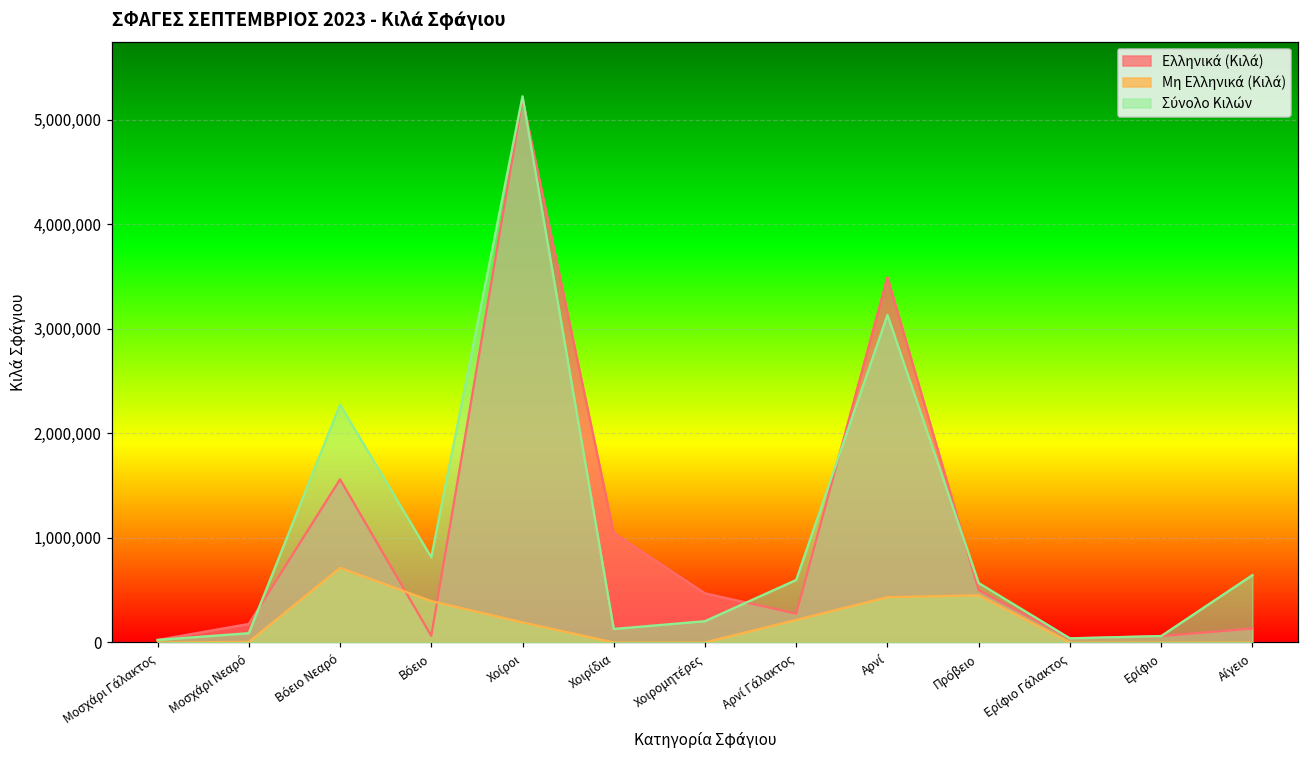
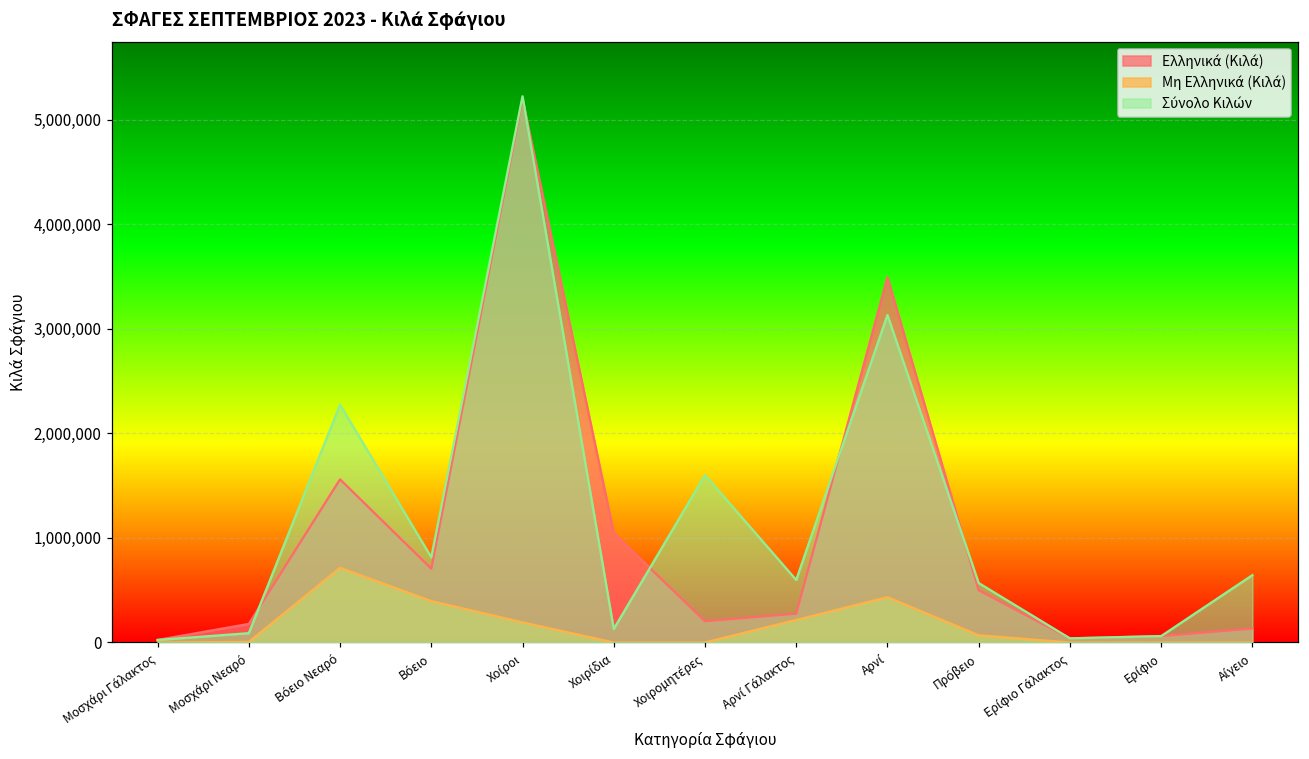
  {
    "Ελληνικά (Κιλά)": {
      "Μοσχάρι Νεαρό": "200,000",
      "Βόειο Νεαρό": "1,600,000",
-     "Βόειο": "100,000",
+     "Βόειο": "700,000",
      "Χοίροι": "5,200,000",
      "Χοιρίδια": "1,000,000",
-     "Χοιρομητέρες": "500,000",
+     "Χοιρομητέρες": "200,000",
      "Αρνί Γάλακτος": "300,000",
      "Αρνί": "3,500,000",
      "Πρόβειο": "500,000",
      "Αίγειο": "100,000"
    },
    "Μη Ελληνικά (Κιλά)": {
      "Μοσχάρι Νεαρό": "0",
      "Βόειο Νεαρό": "700,000",
      "Βόειο": "400,000",
      "Χοίροι": "200,000",
      "Χοιρίδια": "0",
      "Χοιρομητέρες": "0",
      "Αρνί Γάλακτος": "200,000",
      "Αρνί": "400,000",
-     "Πρόβειο": "500,000",
+     "Πρόβειο": "100,000",
      "Ερίφιο Γάλακτος": "0",
      "Ερίφιο": "0",
      "Αίγειο": "0"
    },
    "Σύνολο Κιλών": {
      "Μοσχάρι Νεαρό": "100,000",
      "Βόειο Νεαρό": "2,300,000",
      "Βόειο": "800,000",
      "Χοίροι": "5,200,000",
      "Χοιρίδια": "100,000",
-     "Χοιρομητέρες": "200,000",
+     "Χοιρομητέρες": "1,600,000",
      "Αρνί Γάλακτος": "600,000",
      "Αρνί": "3,100,000",
      "Πρόβειο": "600,000",
      "Αίγειο": "600,000"
    }
  }
